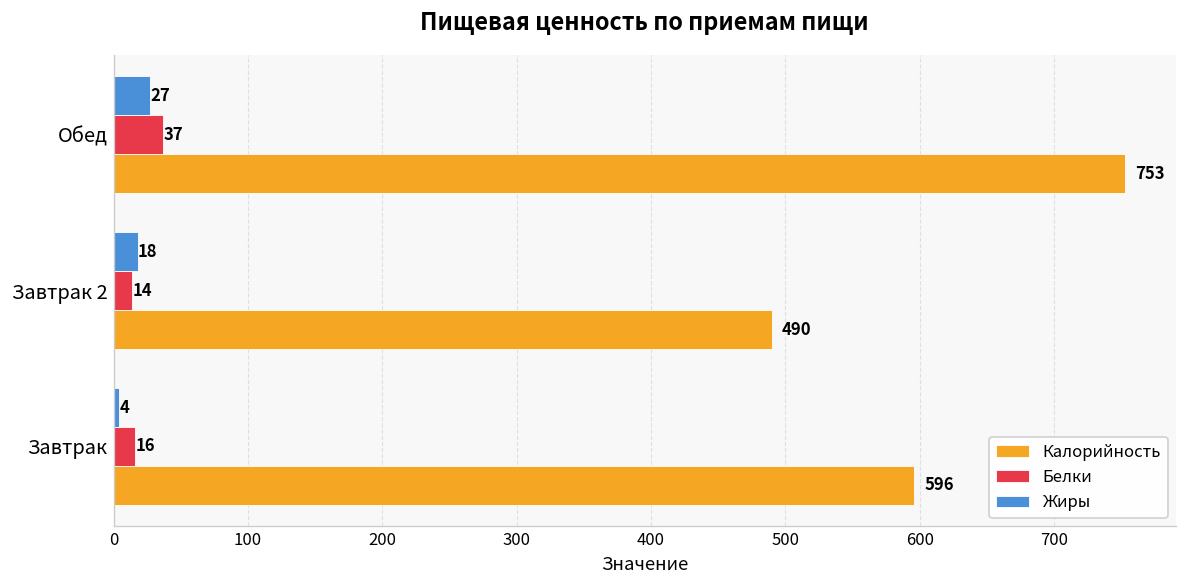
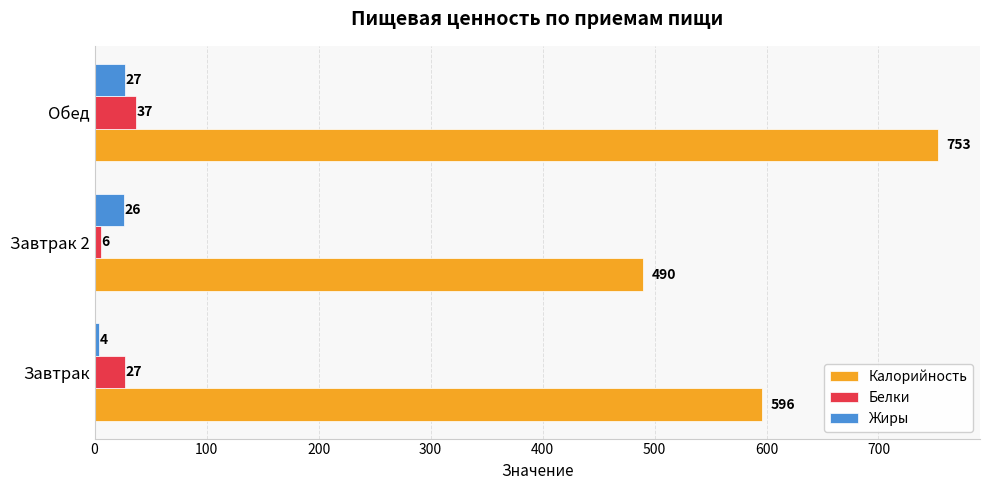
  {
    "Калорийность": {
      "Обед": 753,
      "Завтрак 2": 490,
      "Завтрак": 596
    },
    "Белки": {
      "Обед": 37,
-     "Завтрак 2": 14,
-     "Завтрак": 16
+     "Завтрак 2": 6,
+     "Завтрак": 27
    },
    "Жиры": {
      "Обед": 27,
-     "Завтрак 2": 18,
+     "Завтрак 2": 26,
      "Завтрак": 4
    }
  }
